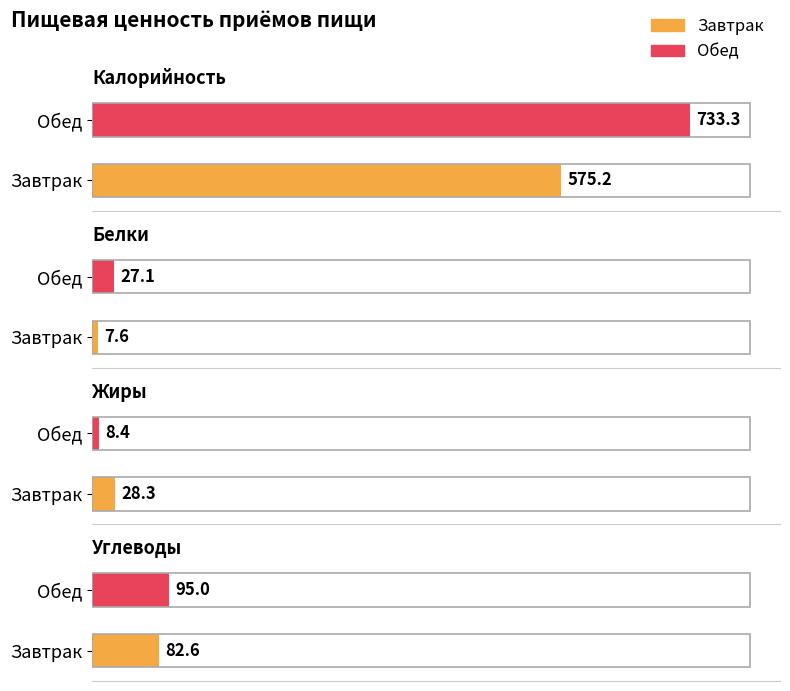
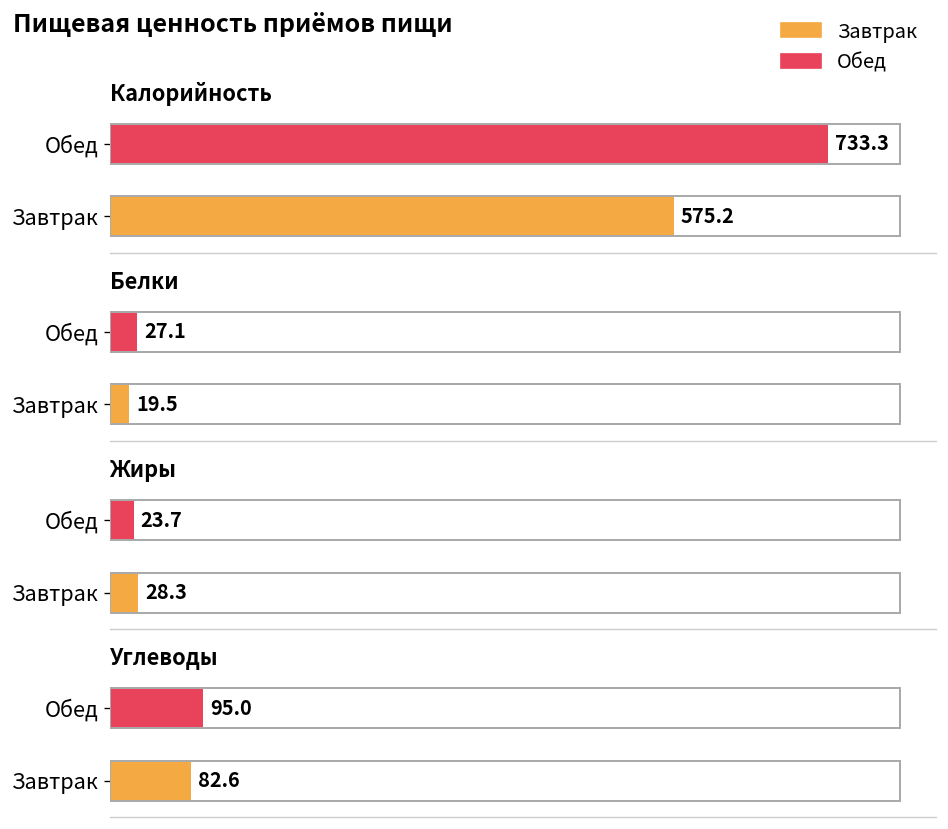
  {
    "Калорийность": {
      "Обед": 733.3,
      "Завтрак": 575.2
    },
    "Белки": {
      "Обед": 27.1,
-     "Завтрак": 7.6
+     "Завтрак": 19.5
    },
    "Жиры": {
-     "Обед": 8.4,
+     "Обед": 23.7,
      "Завтрак": 28.3
    },
    "Углеводы": {
      "Обед": 95.0,
      "Завтрак": 82.6
    }
  }
